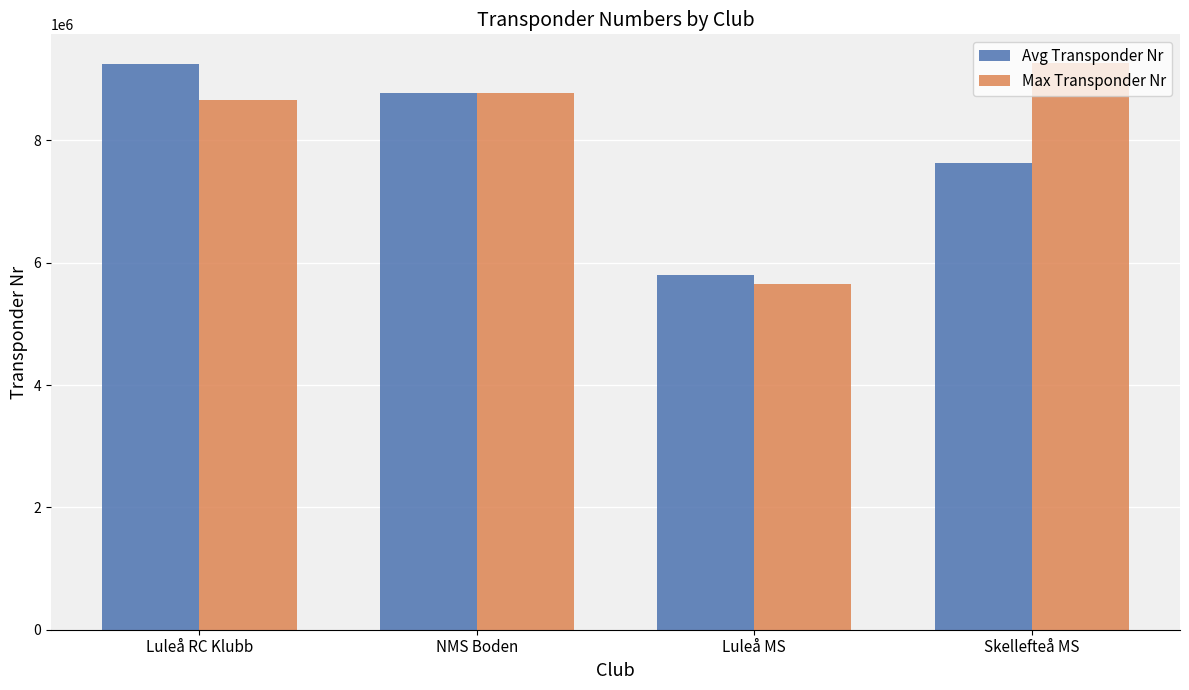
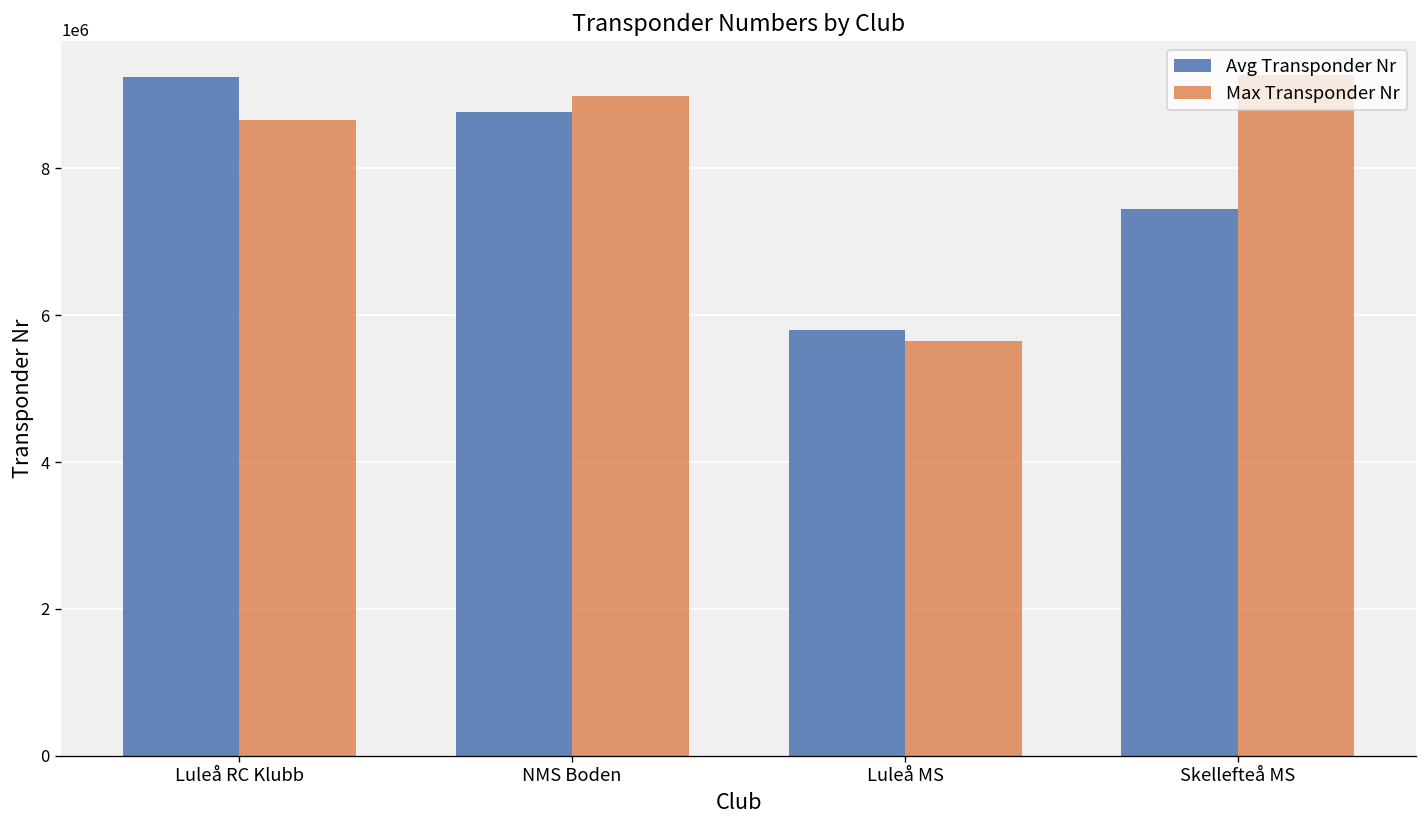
  {
    "Avg Transponder Nr": {
      "Luleå RC Klubb": 9200000,
      "NMS Boden": 8800000,
      "Luleå MS": 5800000,
-     "Skellefteå MS": 7600000
+     "Skellefteå MS": 7400000
    },
    "Max Transponder Nr": {
      "Luleå RC Klubb": 8700000,
-     "NMS Boden": 8800000,
+     "NMS Boden": 9000000,
      "Luleå MS": 5600000
    }
  }
